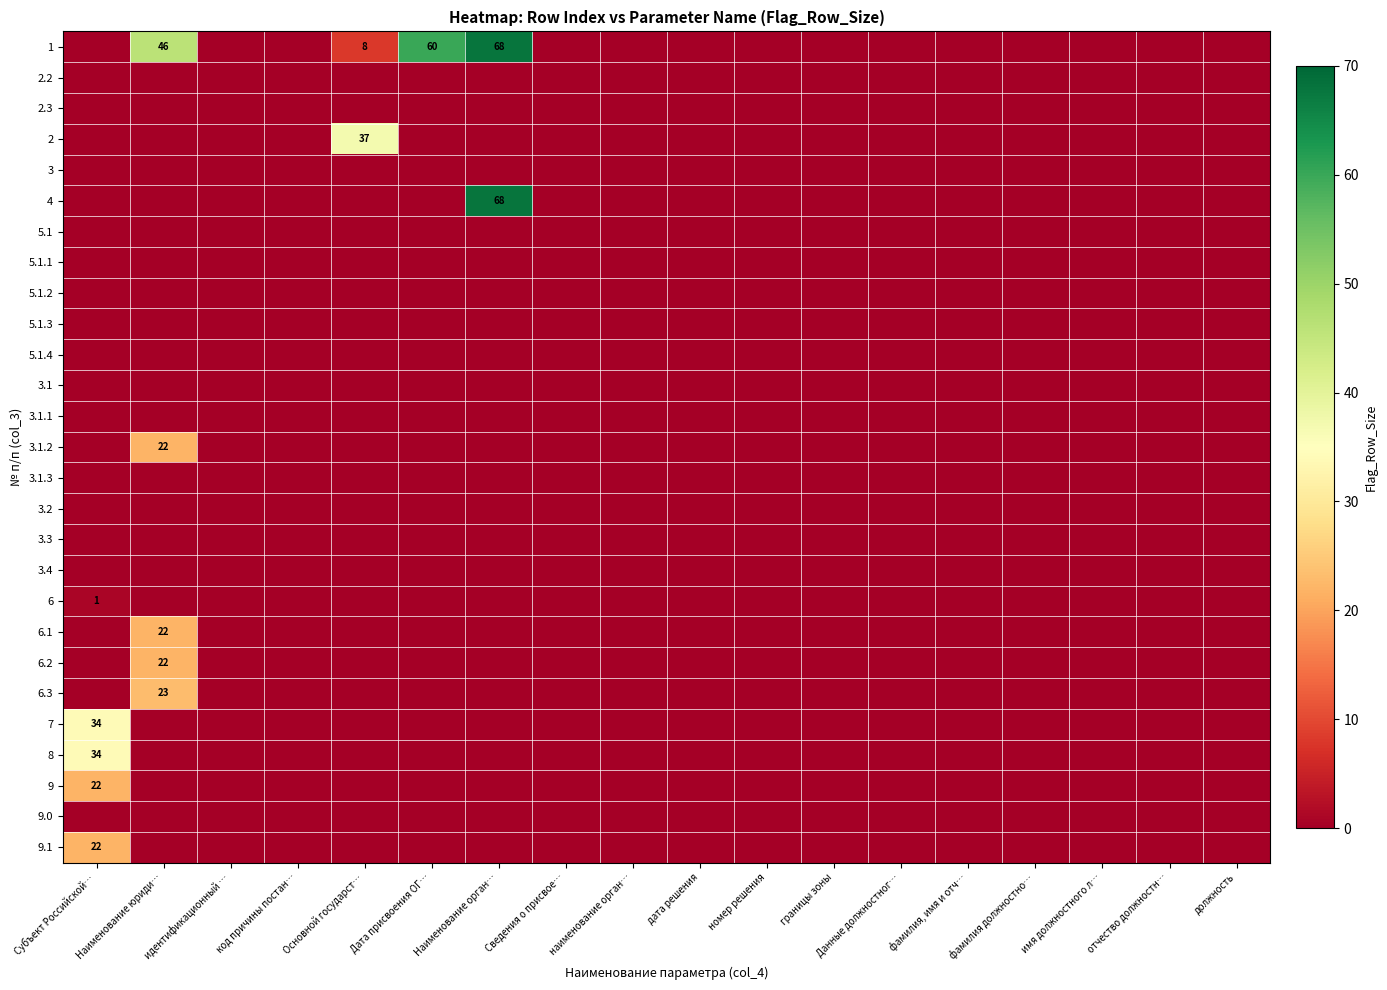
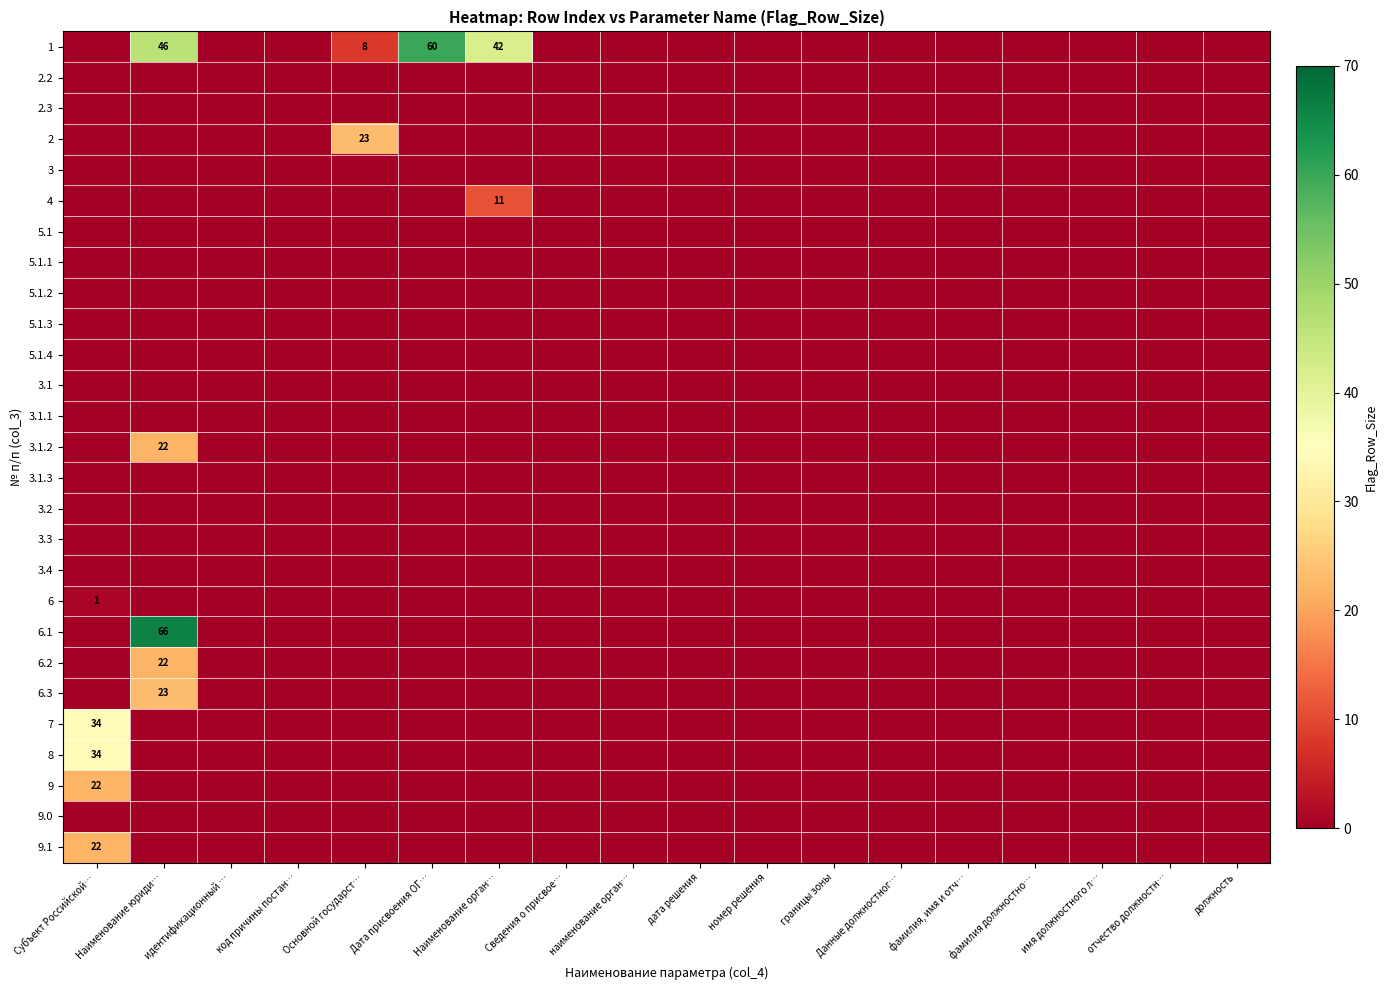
  {
    "1": {
      "Наименование юриди…": 46,
      "Основной государст…": 8,
      "Дата присвоения ОГ…": 60,
-     "Наименование орган…": 68
+     "Наименование орган…": 42
    },
    "2": {
-     "Основной государст…": 37
+     "Основной государст…": 23
    },
    "4": {
-     "Наименование орган…": 68
+     "Наименование орган…": 11
    },
    "3.1.2": {
      "Наименование юриди…": 22
    },
    "6": {
      "Субъект Российской…": 1
    },
    "6.1": {
-     "Наименование юриди…": 22
+     "Наименование юриди…": 66
    },
    "6.2": {
      "Наименование юриди…": 22
    },
    "6.3": {
      "Наименование юриди…": 23
    },
    "7": {
      "Субъект Российской…": 34
    },
    "8": {
      "Субъект Российской…": 34
    },
    "9": {
      "Субъект Российской…": 22
    },
    "9.1": {
      "Субъект Российской…": 22
    }
  }
